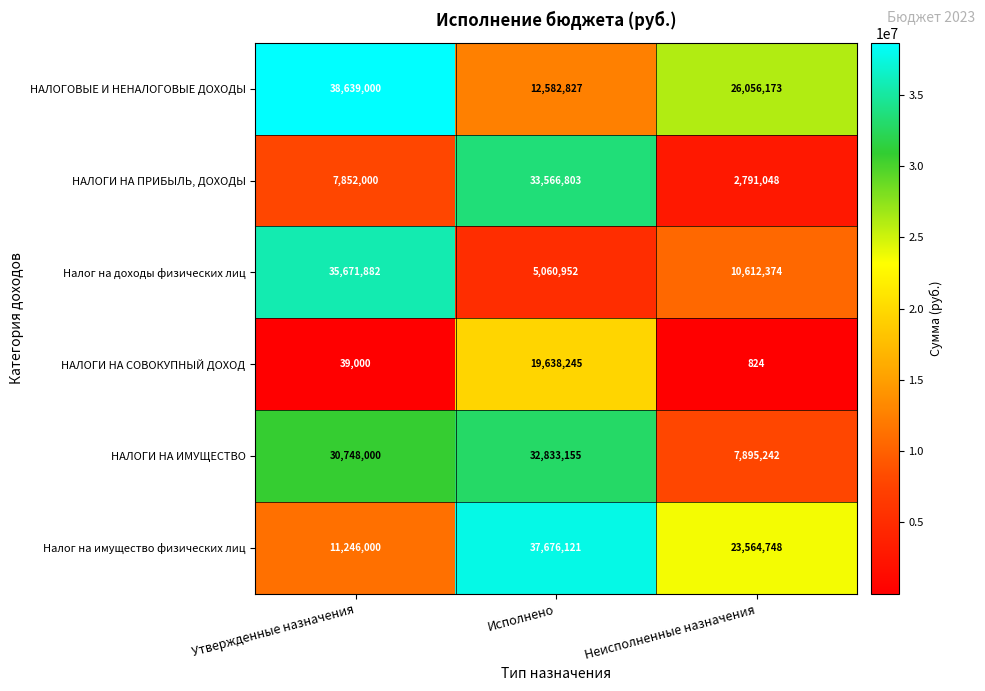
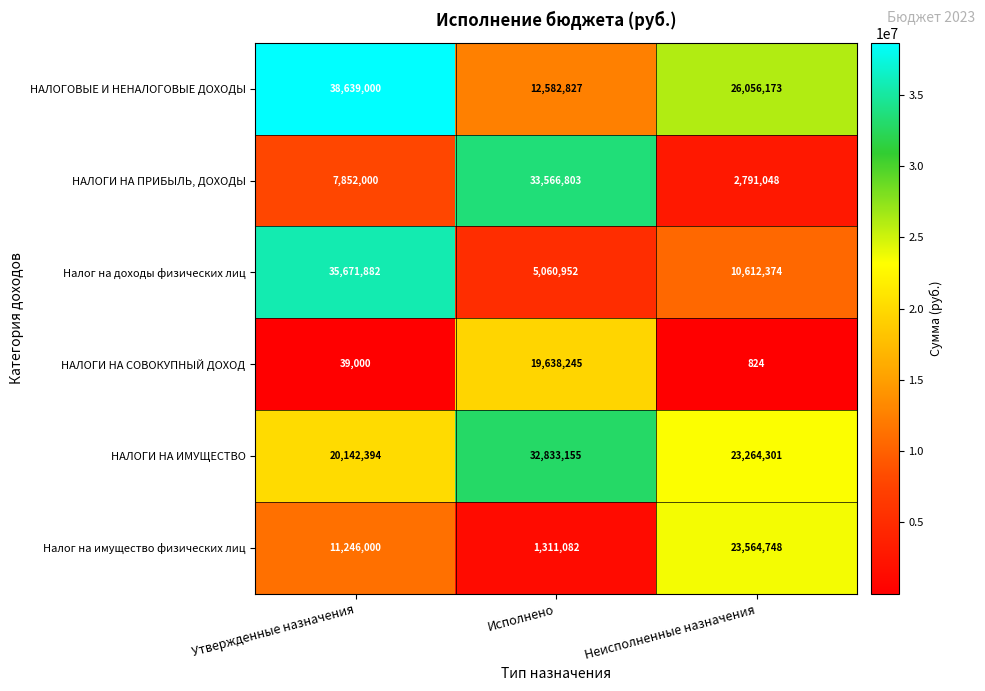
  {
    "НАЛОГОВЫЕ И НЕНАЛОГОВЫЕ ДОХОДЫ": {
      "Утвержденные назначения": "38,639,000",
      "Исполнено": "12,582,827",
      "Неисполненные назначения": "26,056,173"
    },
    "НАЛОГИ НА ПРИБЫЛЬ, ДОХОДЫ": {
      "Утвержденные назначения": "7,852,000",
      "Исполнено": "33,566,803",
      "Неисполненные назначения": "2,791,048"
    },
    "Налог на доходы физических лиц": {
      "Утвержденные назначения": "35,671,882",
      "Исполнено": "5,060,952",
      "Неисполненные назначения": "10,612,374"
    },
    "НАЛОГИ НА СОВОКУПНЫЙ ДОХОД": {
      "Утвержденные назначения": "39,000",
      "Исполнено": "19,638,245",
      "Неисполненные назначения": "824"
    },
    "НАЛОГИ НА ИМУЩЕСТВО": {
-     "Утвержденные назначения": "30,748,000",
+     "Утвержденные назначения": "20,142,394",
      "Исполнено": "32,833,155",
-     "Неисполненные назначения": "7,895,242"
+     "Неисполненные назначения": "23,264,301"
    },
    "Налог на имущество физических лиц": {
      "Утвержденные назначения": "11,246,000",
-     "Исполнено": "37,676,121",
+     "Исполнено": "1,311,082",
      "Неисполненные назначения": "23,564,748"
    }
  }
